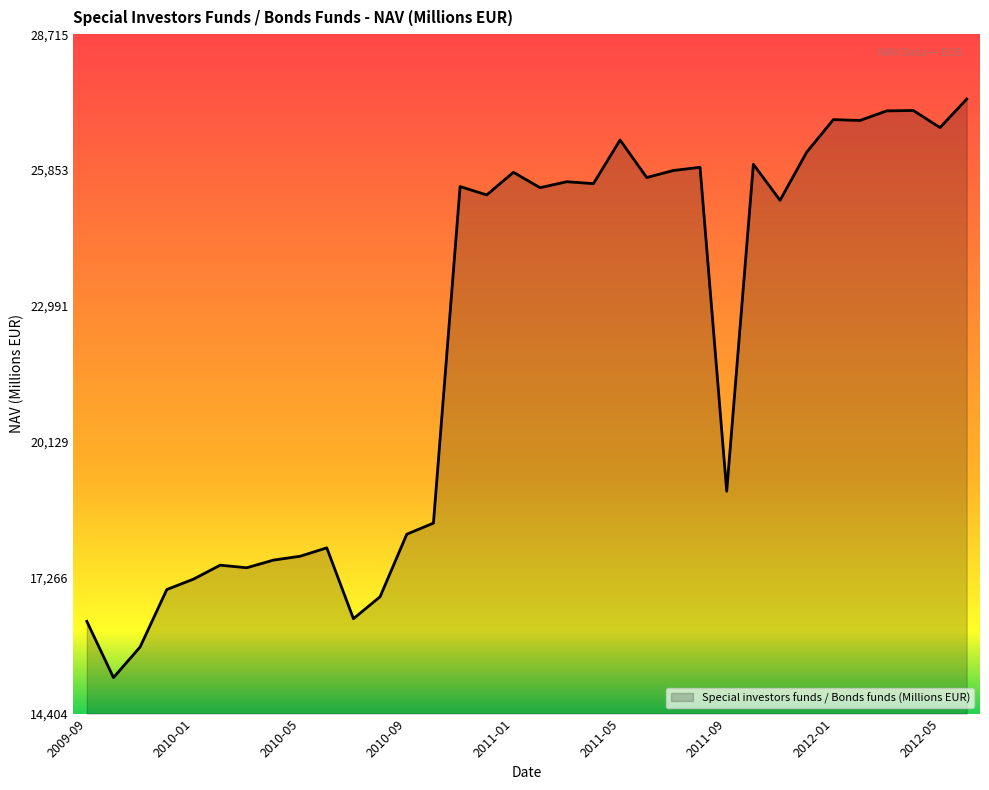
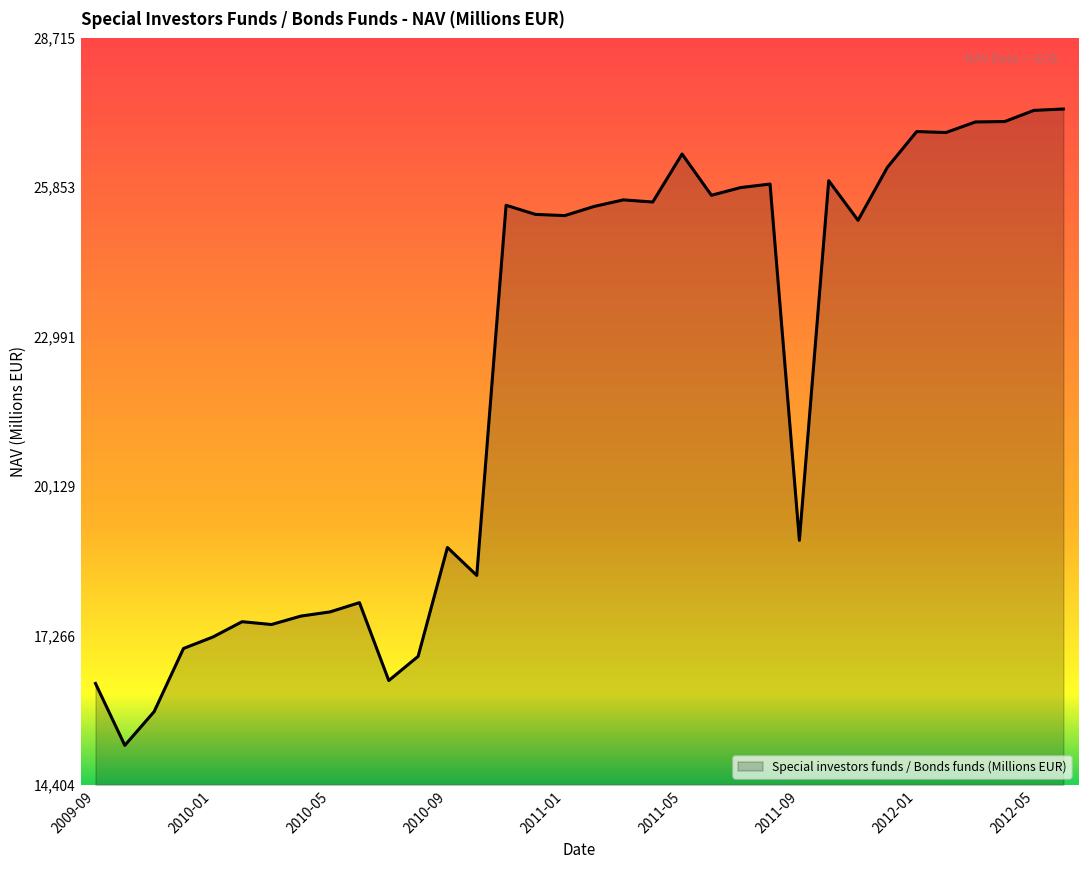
  {
    "2009-09": "16,300",
    "2010-01": "17,200",
    "2010-05": "17,700",
-   "2010-09": "18,200",
-   "2011-01": "25,800",
+   "2010-09": "19,000",
+   "2011-01": "25,300",
    "2011-05": "26,500",
    "2011-09": "19,100",
    "2012-01": "26,900",
-   "2012-05": "26,700"
+   "2012-05": "27,300"
  }
